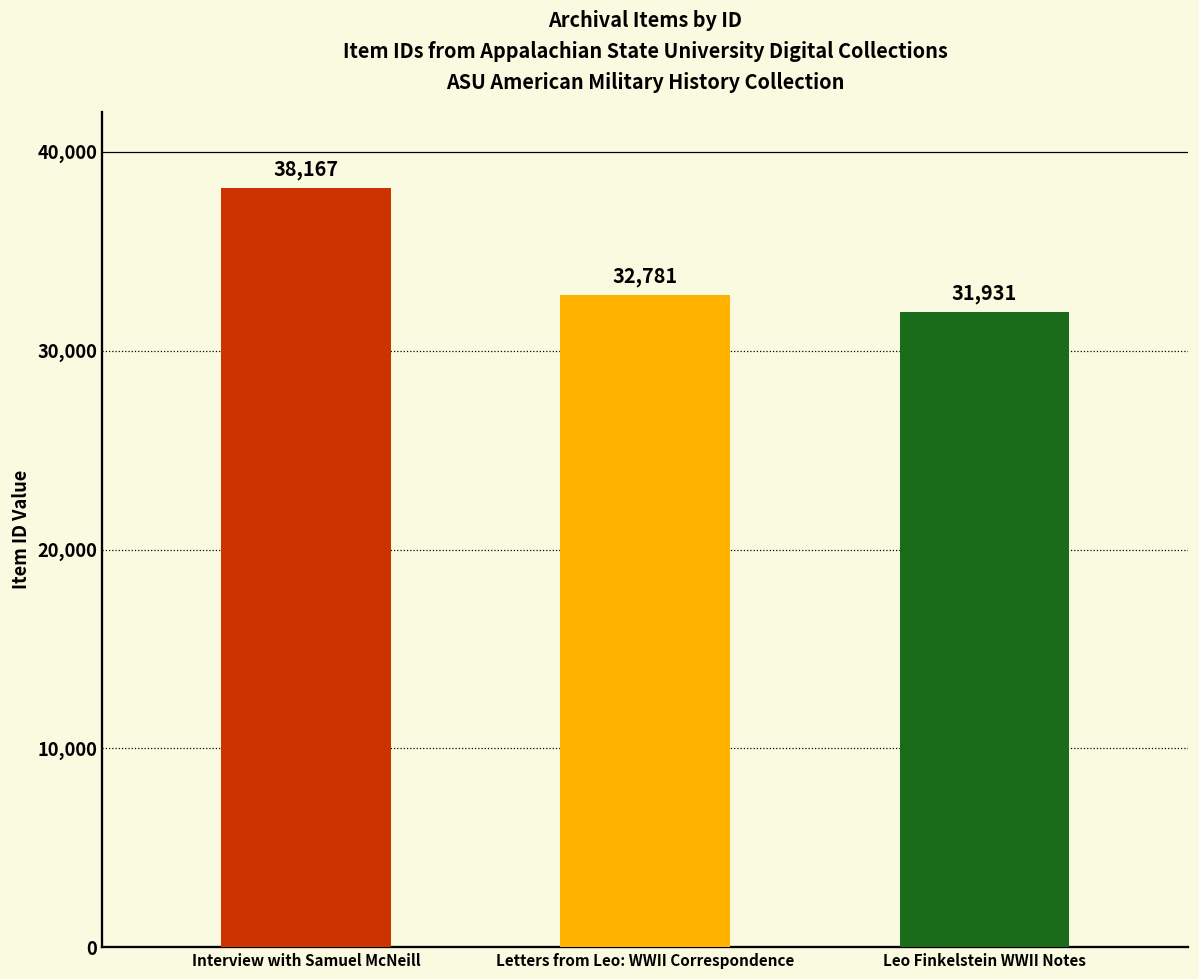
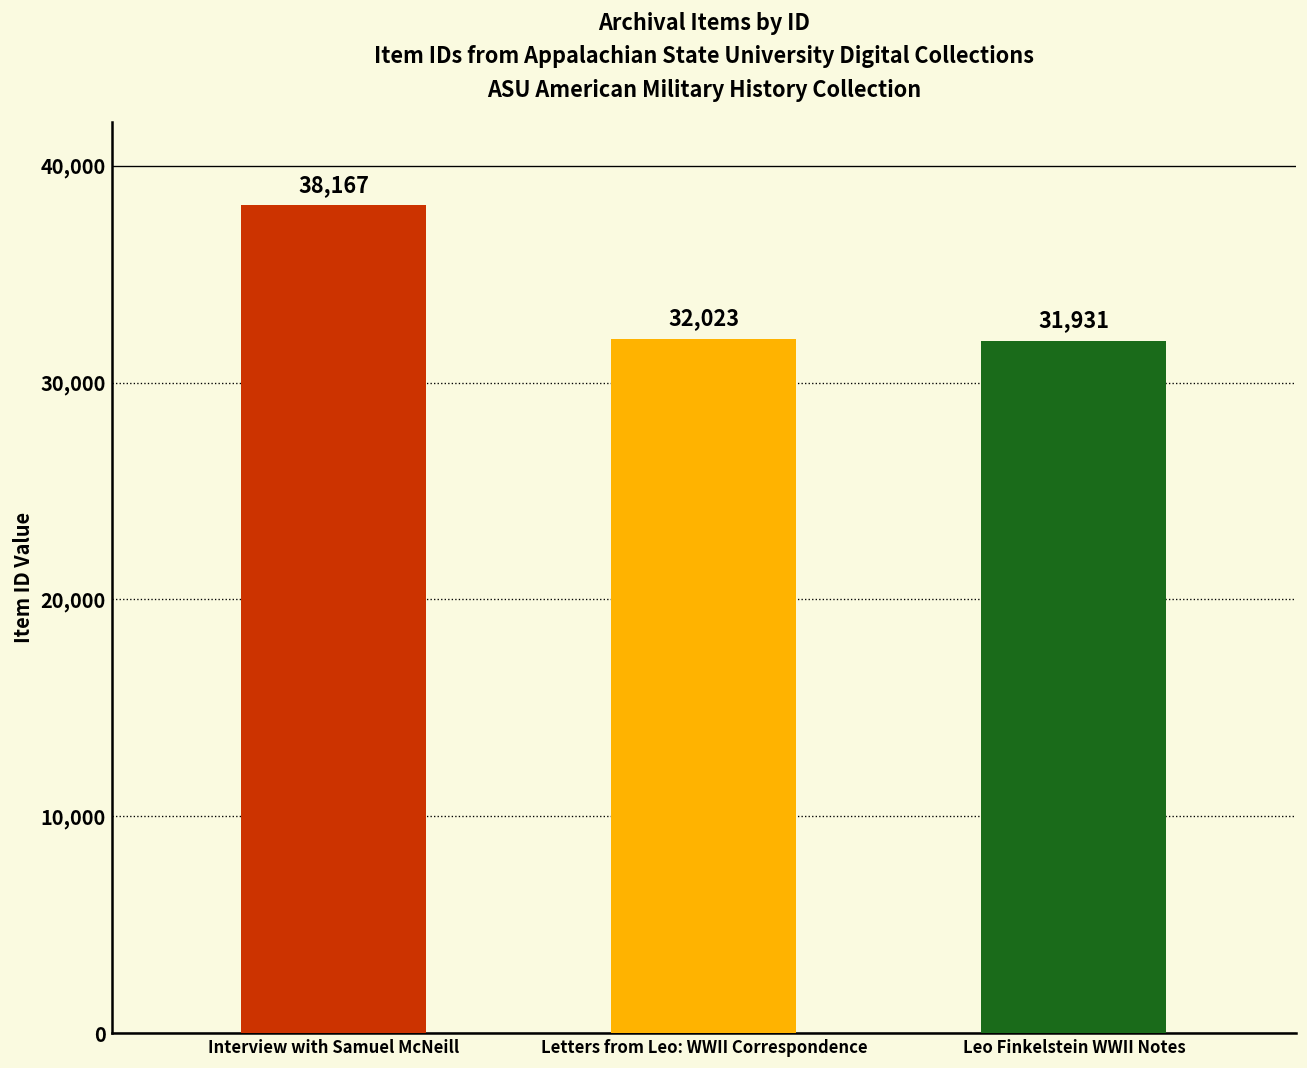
  {
    "Interview with Samuel McNeill": "38,167",
-   "Letters from Leo: WWII Correspondence": "32,781",
+   "Letters from Leo: WWII Correspondence": "32,023",
    "Leo Finkelstein WWII Notes": "31,931"
  }
